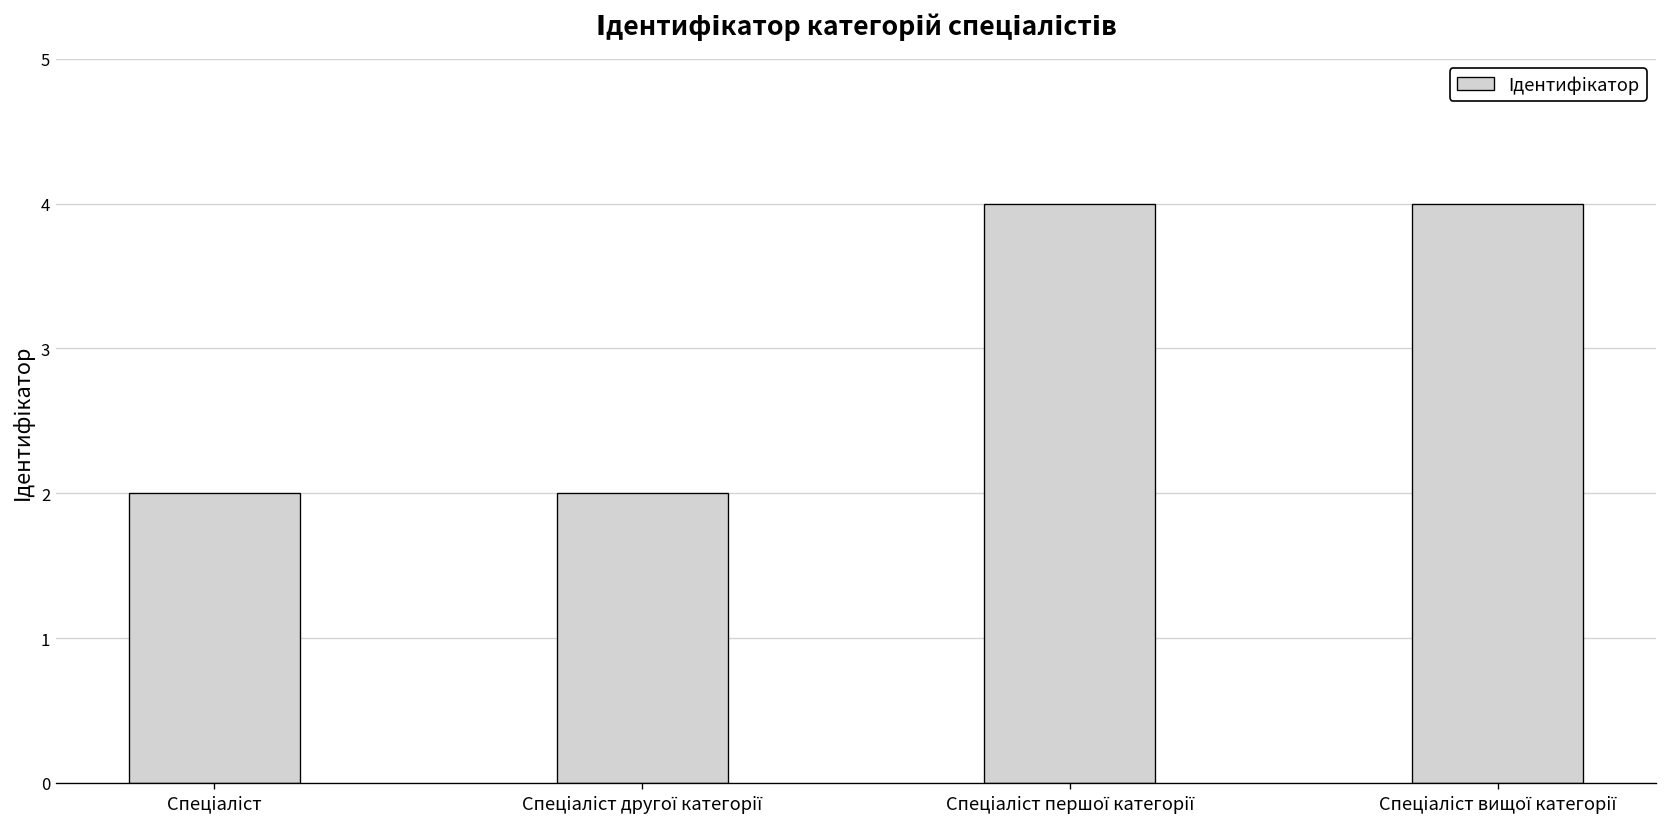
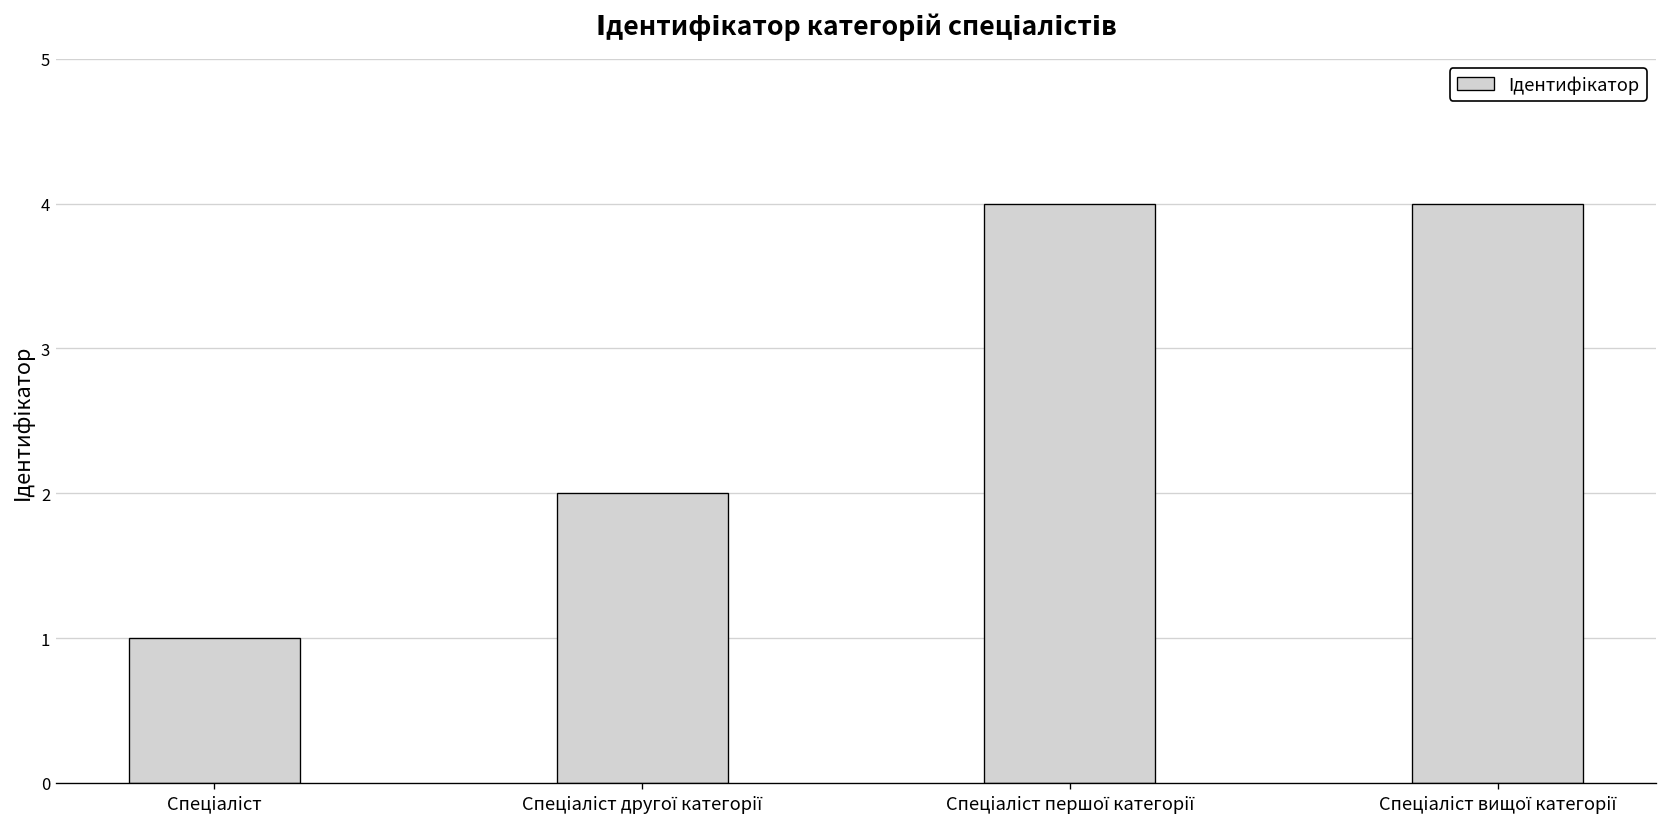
  {
-   "Спеціаліст": 2,
+   "Спеціаліст": 1,
    "Спеціаліст другої категорії": 2,
    "Спеціаліст першої категорії": 4,
    "Спеціаліст вищої категорії": 4
  }
